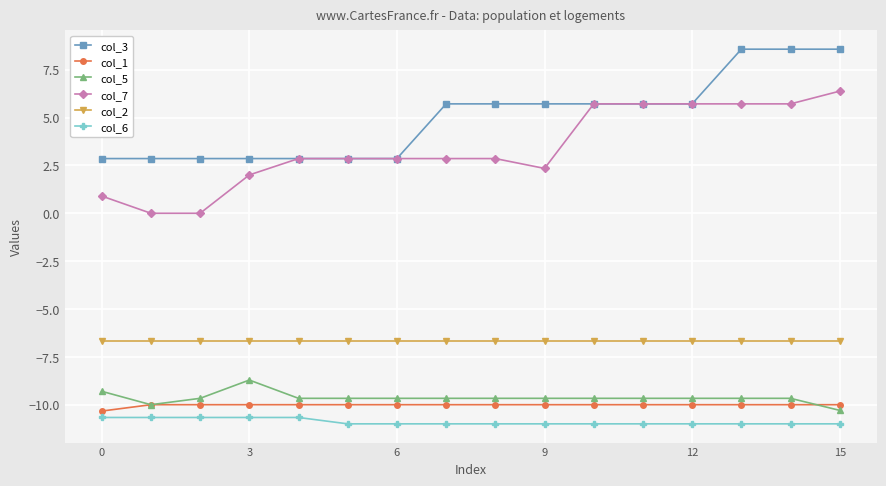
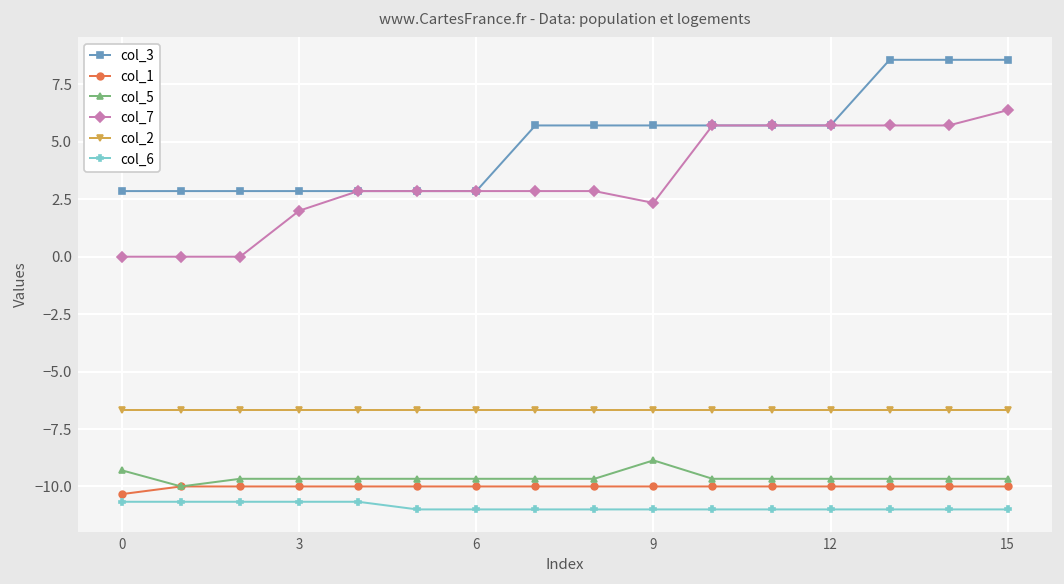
  {
    "col_5": {
      "0": -9.3,
-     "3": -8.7,
+     "3": -9.7,
      "6": -9.7,
-     "9": -9.7,
+     "9": -8.9,
      "12": -9.7,
-     "15": -10.3
+     "15": -9.7
    },
    "col_7": {
-     "0": 0.9,
+     "0": 0.0,
      "3": 2.0,
      "9": 2.3,
      "15": 6.4
    }
  }
